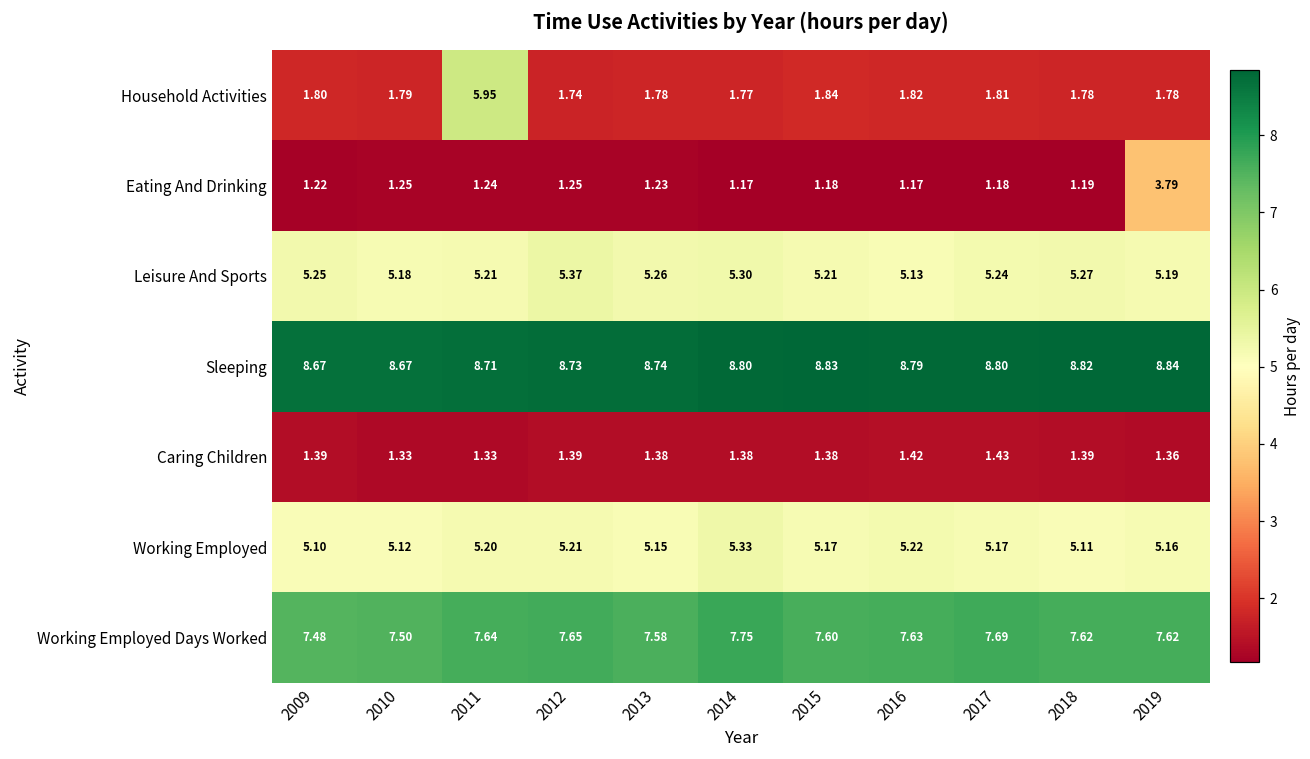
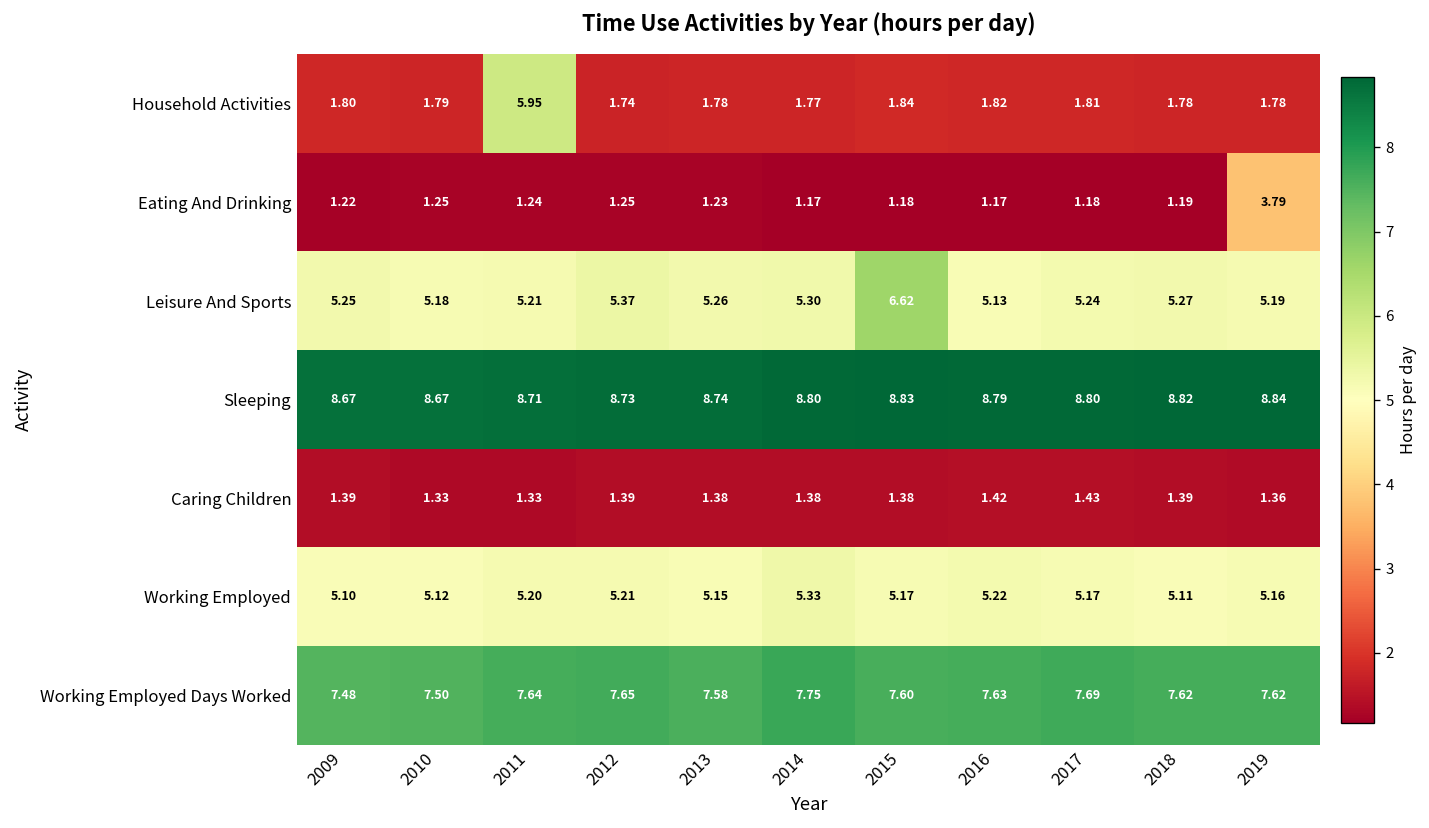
  {
    "Household Activities": {
      "2009": 1.80,
      "2010": 1.79,
      "2011": 5.95,
      "2012": 1.74,
      "2013": 1.78,
      "2014": 1.77,
      "2015": 1.84,
      "2016": 1.82,
      "2017": 1.81,
      "2018": 1.78,
      "2019": 1.78
    },
    "Eating And Drinking": {
      "2009": 1.22,
      "2010": 1.25,
      "2011": 1.24,
      "2012": 1.25,
      "2013": 1.23,
      "2014": 1.17,
      "2015": 1.18,
      "2016": 1.17,
      "2017": 1.18,
      "2018": 1.19,
      "2019": 3.79
    },
    "Leisure And Sports": {
      "2009": 5.25,
      "2010": 5.18,
      "2011": 5.21,
      "2012": 5.37,
      "2013": 5.26,
      "2014": 5.30,
-     "2015": 5.21,
+     "2015": 6.62,
      "2016": 5.13,
      "2017": 5.24,
      "2018": 5.27,
      "2019": 5.19
    },
    "Sleeping": {
      "2009": 8.67,
      "2010": 8.67,
      "2011": 8.71,
      "2012": 8.73,
      "2013": 8.74,
      "2014": 8.80,
      "2015": 8.83,
      "2016": 8.79,
      "2017": 8.80,
      "2018": 8.82,
      "2019": 8.84
    },
    "Caring Children": {
      "2009": 1.39,
      "2010": 1.33,
      "2011": 1.33,
      "2012": 1.39,
      "2013": 1.38,
      "2014": 1.38,
      "2015": 1.38,
      "2016": 1.42,
      "2017": 1.43,
      "2018": 1.39,
      "2019": 1.36
    },
    "Working Employed": {
      "2009": 5.10,
      "2010": 5.12,
      "2011": 5.20,
      "2012": 5.21,
      "2013": 5.15,
      "2014": 5.33,
      "2015": 5.17,
      "2016": 5.22,
      "2017": 5.17,
      "2018": 5.11,
      "2019": 5.16
    },
    "Working Employed Days Worked": {
      "2009": 7.48,
      "2010": 7.50,
      "2011": 7.64,
      "2012": 7.65,
      "2013": 7.58,
      "2014": 7.75,
      "2015": 7.60,
      "2016": 7.63,
      "2017": 7.69,
      "2018": 7.62,
      "2019": 7.62
    }
  }
